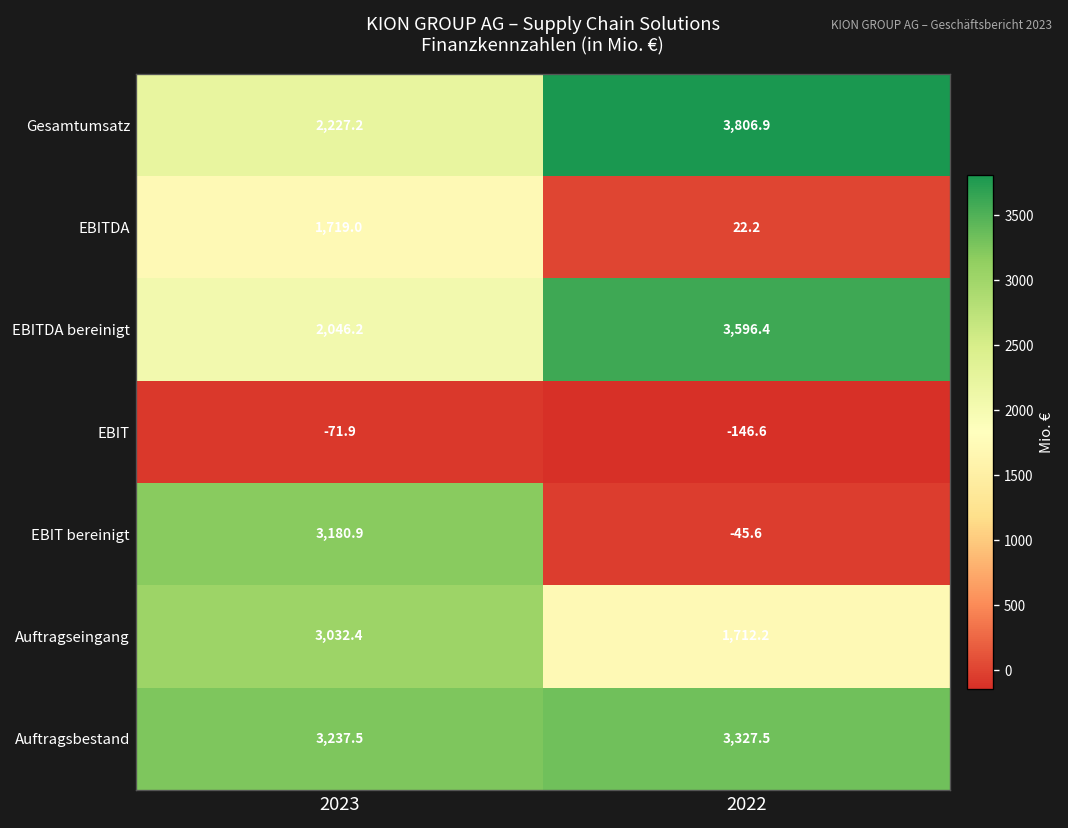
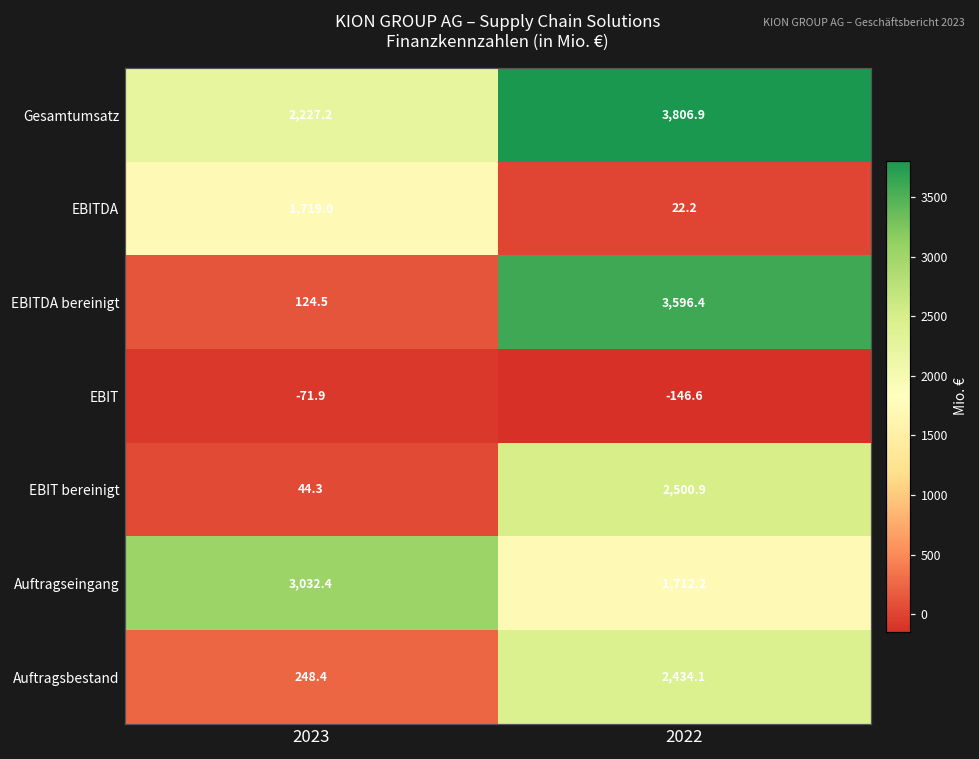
  {
    "Gesamtumsatz": {
      "2023": "2,227.2",
      "2022": "3,806.9"
    },
    "EBITDA": {
      "2023": "1,719.0",
      "2022": "22.2"
    },
    "EBITDA bereinigt": {
-     "2023": "2,046.2",
+     "2023": "124.5",
      "2022": "3,596.4"
    },
    "EBIT": {
      "2023": "-71.9",
      "2022": "-146.6"
    },
    "EBIT bereinigt": {
-     "2023": "3,180.9",
-     "2022": "-45.6"
+     "2023": "44.3",
+     "2022": "2,500.9"
    },
    "Auftragseingang": {
      "2023": "3,032.4",
      "2022": "1,712.2"
    },
    "Auftragsbestand": {
-     "2023": "3,237.5",
-     "2022": "3,327.5"
+     "2023": "248.4",
+     "2022": "2,434.1"
    }
  }
